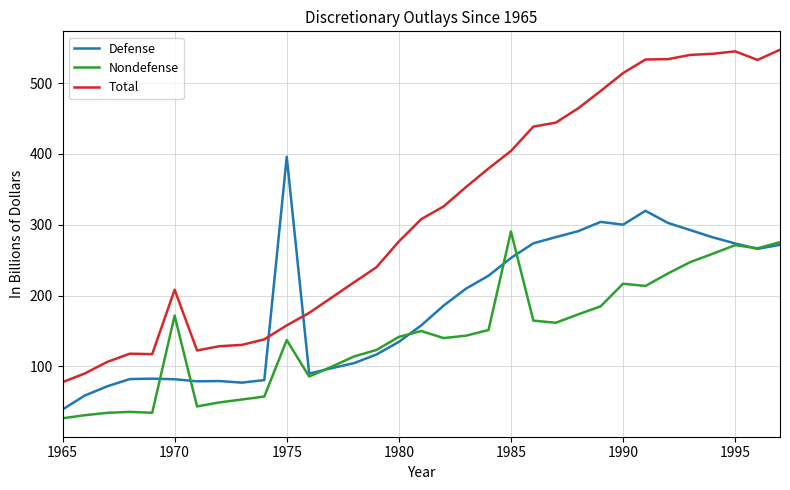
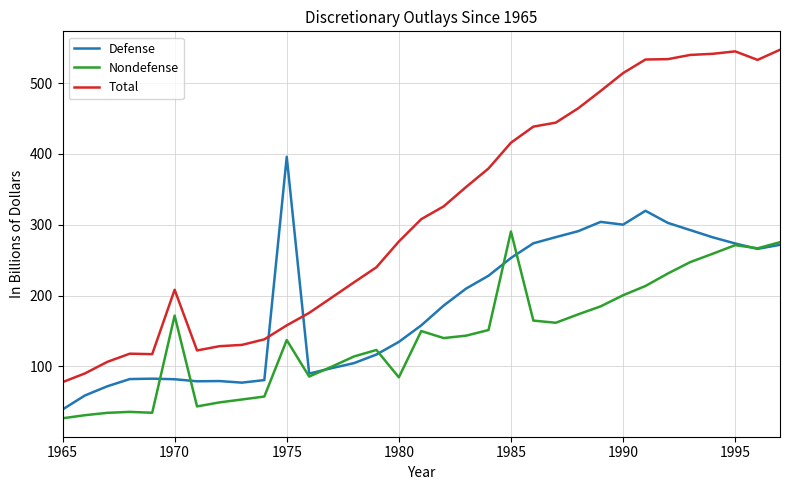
  {
    "Defense": {
      "1965": 40,
      "1970": 80,
      "1975": 400,
      "1980": 130,
      "1985": 250,
      "1990": 300
    },
    "Nondefense": {
      "1965": 30,
      "1970": 170,
      "1975": 140,
-     "1980": 140,
+     "1980": 80,
      "1985": 290,
-     "1990": 220
+     "1990": 200
    },
    "Total": {
      "1965": 80,
      "1970": 210,
      "1975": 160,
      "1980": 280,
-     "1985": 400,
+     "1985": 420,
      "1990": 510,
      "1995": 540
    }
  }
